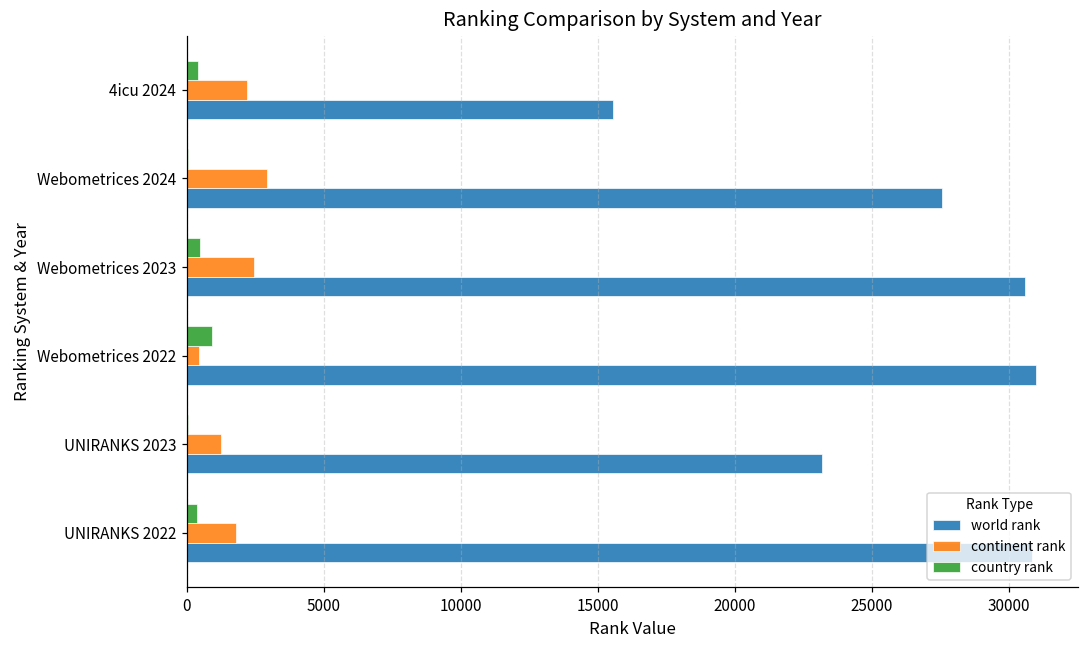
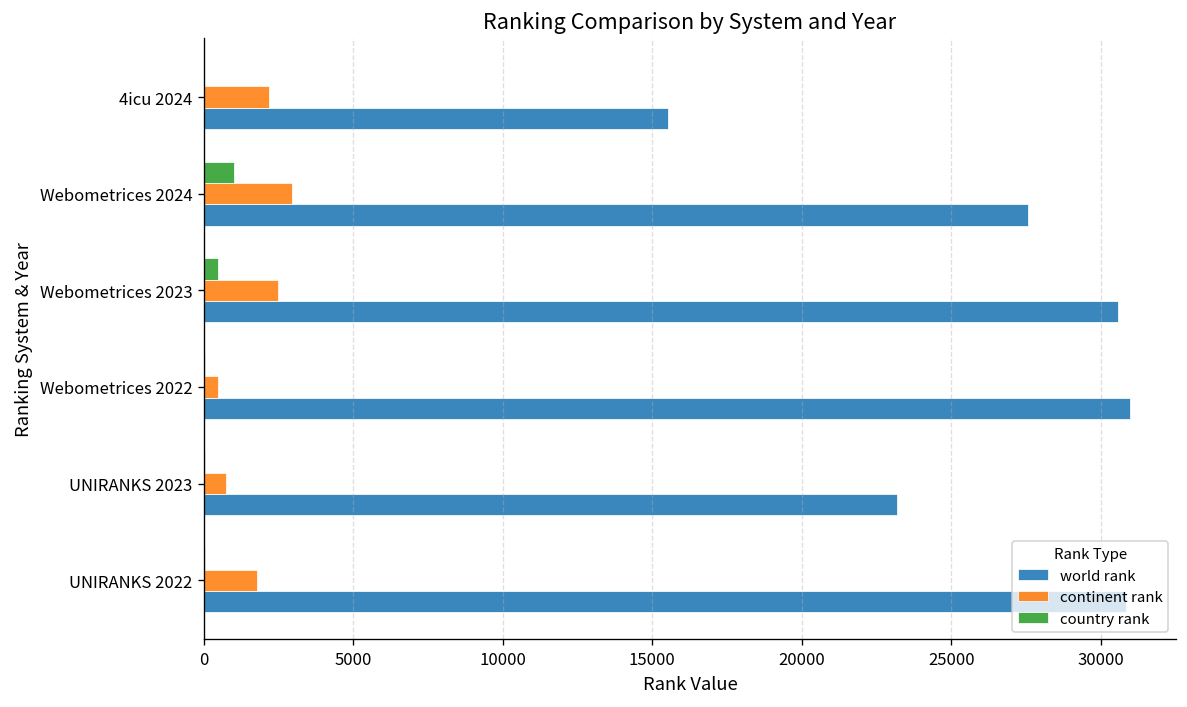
  {
    "world rank": {
      "4icu 2024": 15500,
      "Webometrices 2024": 27600,
      "Webometrices 2023": 30600,
      "Webometrices 2022": 31000,
      "UNIRANKS 2023": 23200
    },
    "continent rank": {
      "4icu 2024": 2200,
      "Webometrices 2024": 2900,
      "Webometrices 2023": 2500,
      "Webometrices 2022": 500,
-     "UNIRANKS 2023": 1300,
+     "UNIRANKS 2023": 800,
      "UNIRANKS 2022": 1800
    },
    "country rank": {
-     "4icu 2024": 400,
-     "Webometrices 2024": 0,
+     "4icu 2024": 0,
+     "Webometrices 2024": 1000,
      "Webometrices 2023": 500,
-     "Webometrices 2022": 900,
-     "UNIRANKS 2022": 400
+     "Webometrices 2022": 0,
+     "UNIRANKS 2022": 0
    }
  }
